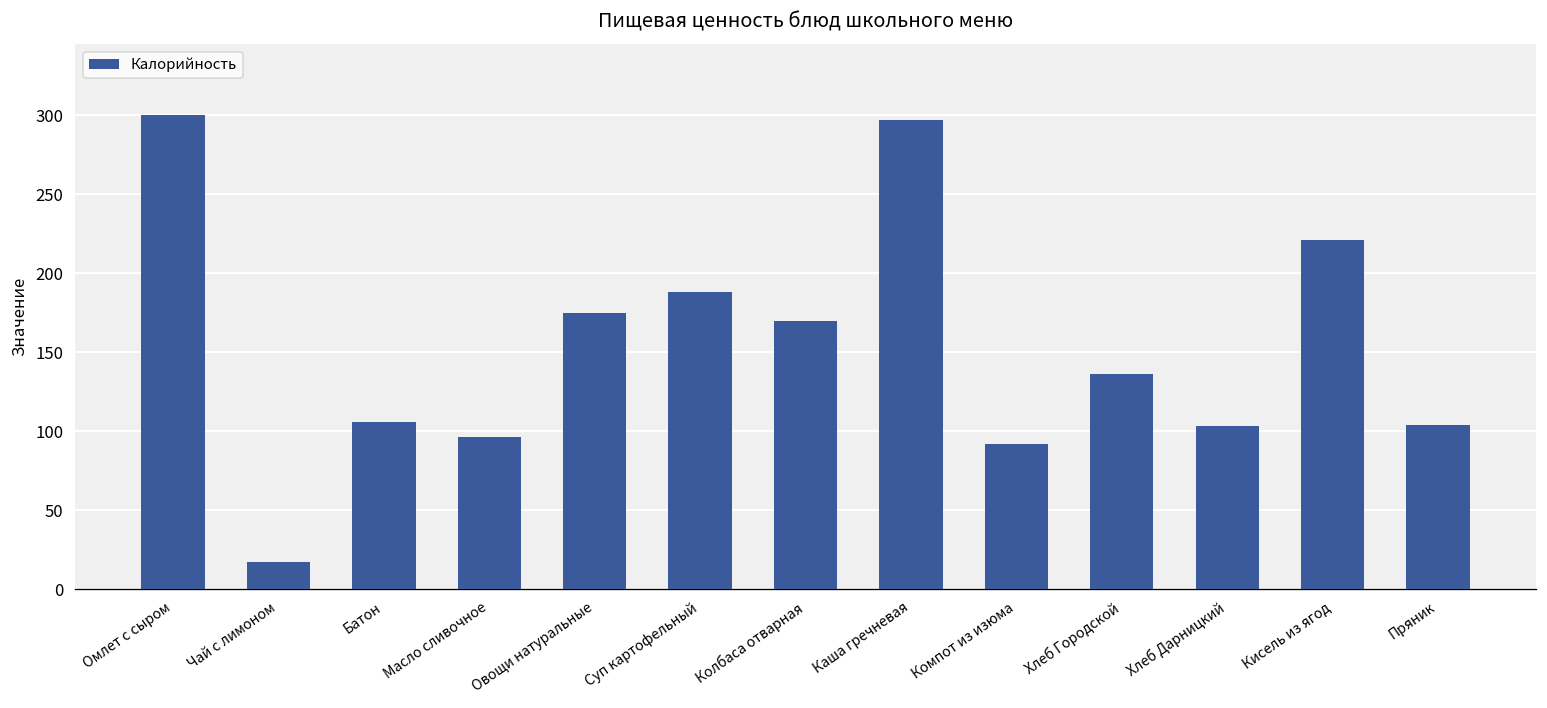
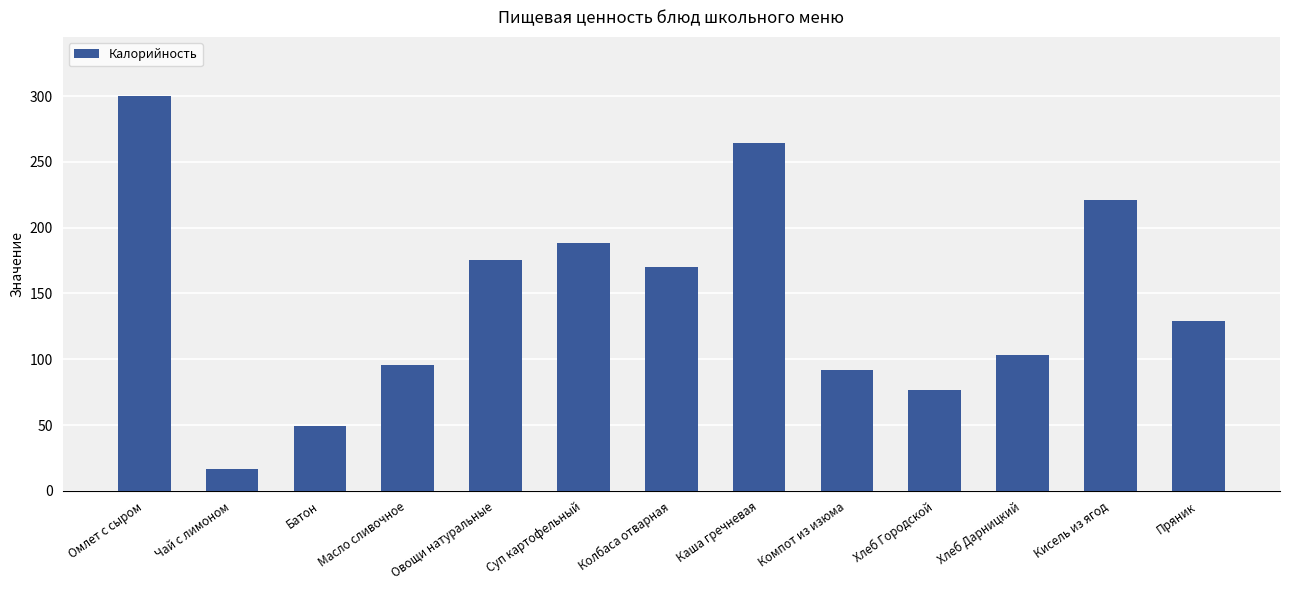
  {
    "Омлет с сыром": 300,
    "Чай с лимоном": 17,
-   "Батон": 106,
+   "Батон": 49,
    "Масло сливочное": 96,
    "Овощи натуральные": 175,
    "Суп картофельный": 188,
    "Колбаса отварная": 170,
-   "Каша гречневая": 297,
+   "Каша гречневая": 264,
    "Компот из изюма": 92,
-   "Хлеб Городской": 136,
+   "Хлеб Городской": 77,
    "Хлеб Дарницкий": 103,
    "Кисель из ягод": 221,
-   "Пряник": 104
+   "Пряник": 129
  }
